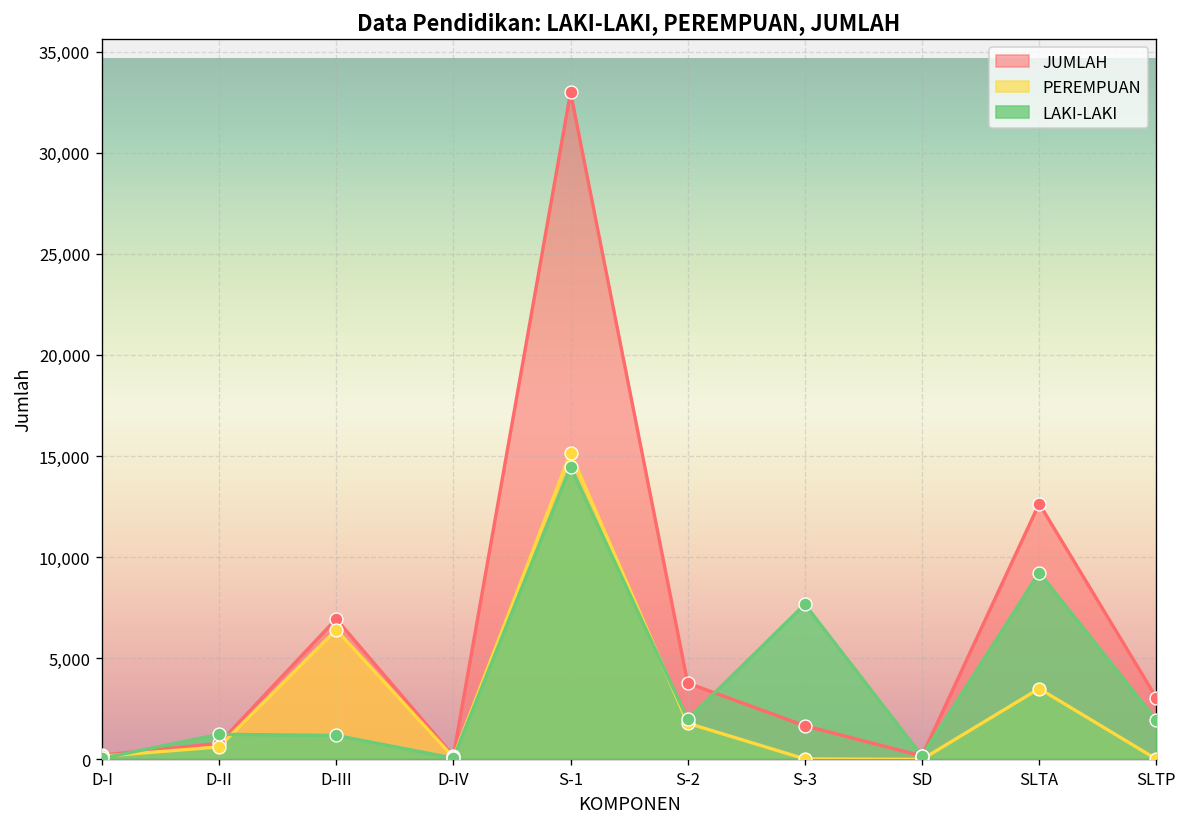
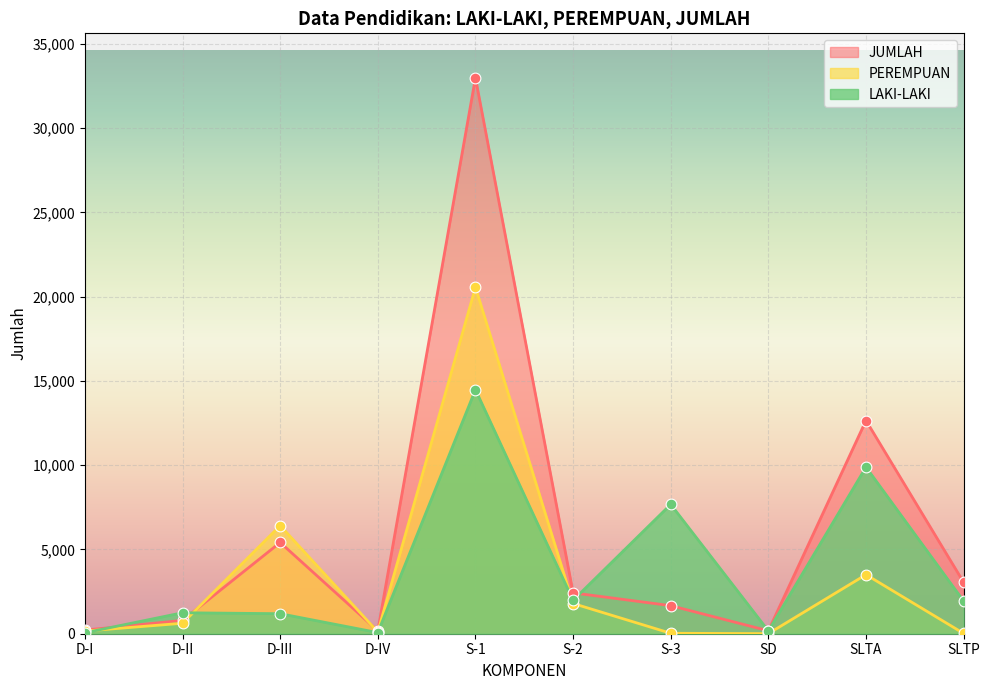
  {
    "JUMLAH": {
      "D-II": "800",
-     "D-III": "6,900",
+     "D-III": "5,400",
      "S-1": "33,000",
-     "S-2": "3,800",
+     "S-2": "2,400",
      "S-3": "1,700",
      "SLTA": "12,600",
      "SLTP": "3,100"
    },
    "PEREMPUAN": {
      "D-II": "600",
      "D-III": "6,400",
-     "S-1": "15,200",
+     "S-1": "20,600",
      "S-2": "1,800",
      "S-3": "0",
      "SD": "0",
      "SLTA": "3,500",
      "SLTP": "0"
    },
    "LAKI-LAKI": {
      "D-II": "1,200",
      "D-III": "1,200",
      "S-1": "14,500",
      "S-2": "2,000",
      "S-3": "7,700",
-     "SLTA": "9,200",
+     "SLTA": "9,900",
      "SLTP": "1,900"
    }
  }
